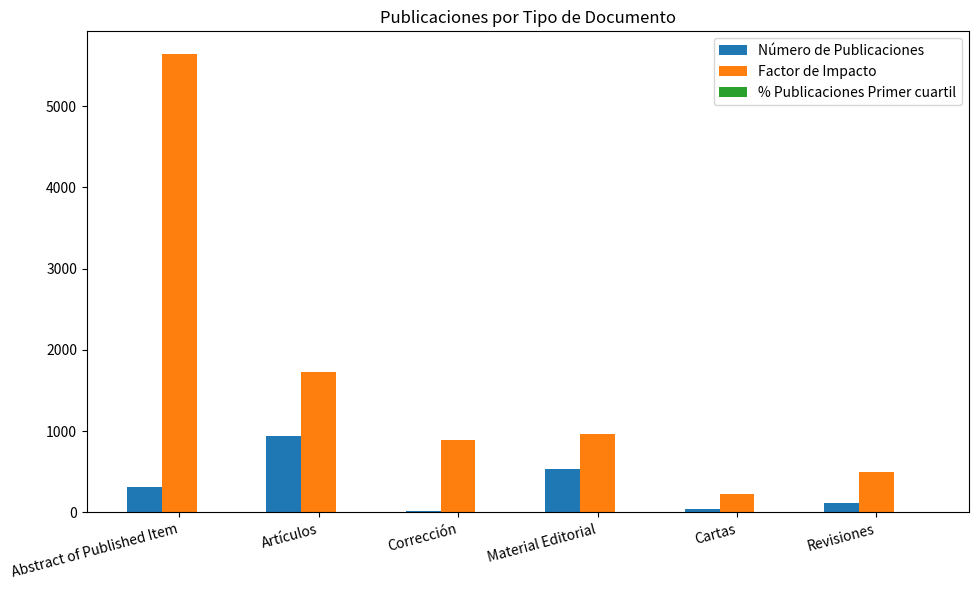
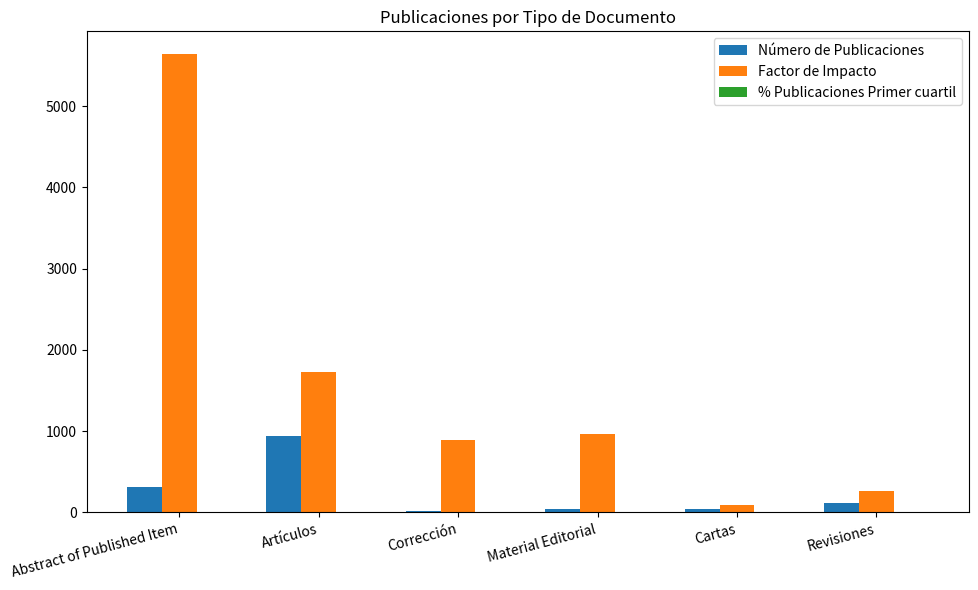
  {
    "Número de Publicaciones": {
      "Abstract of Published Item": 300,
      "Artículos": 900,
-     "Material Editorial": 500,
+     "Material Editorial": 0,
      "Cartas": 0,
      "Revisiones": 100
    },
    "Factor de Impacto": {
      "Abstract of Published Item": 5600,
      "Artículos": 1700,
      "Corrección": 900,
      "Material Editorial": 1000,
-     "Cartas": 200,
-     "Revisiones": 500
+     "Cartas": 100,
+     "Revisiones": 300
    }
  }
